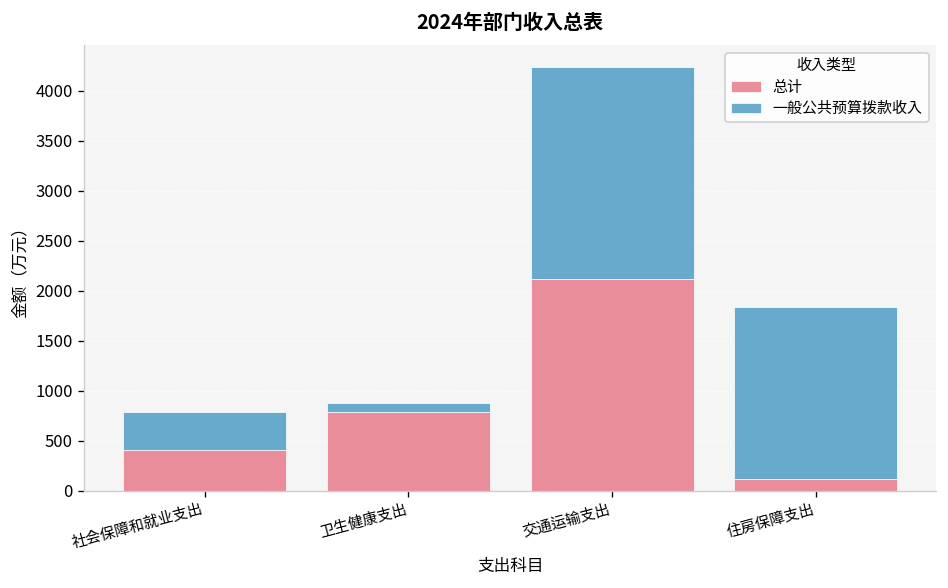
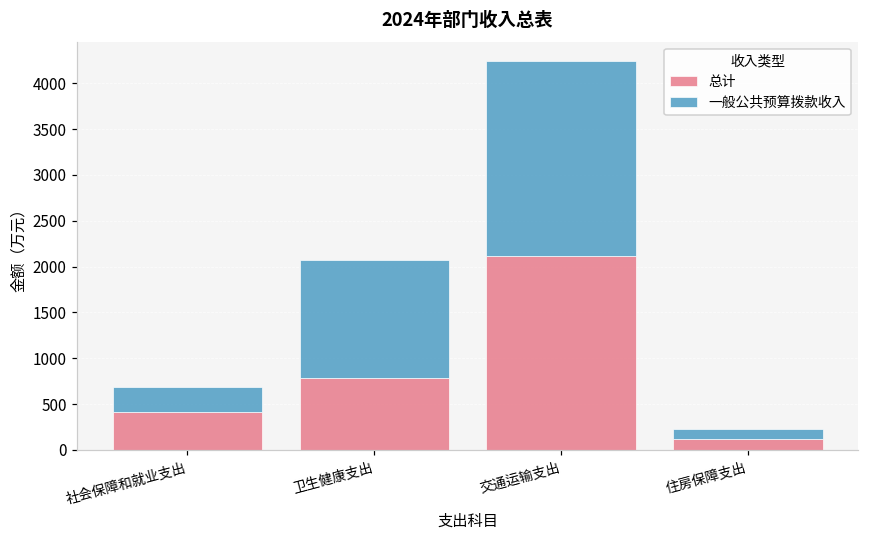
  {
    "总计": {
      "社会保障和就业支出": 400,
      "卫生健康支出": 800,
      "交通运输支出": 2100,
      "住房保障支出": 100
    },
    "一般公共预算拨款收入": {
-     "社会保障和就业支出": 400,
-     "卫生健康支出": 100,
+     "社会保障和就业支出": 300,
+     "卫生健康支出": 1300,
      "交通运输支出": 2100,
-     "住房保障支出": 1700
+     "住房保障支出": 100
    }
  }
